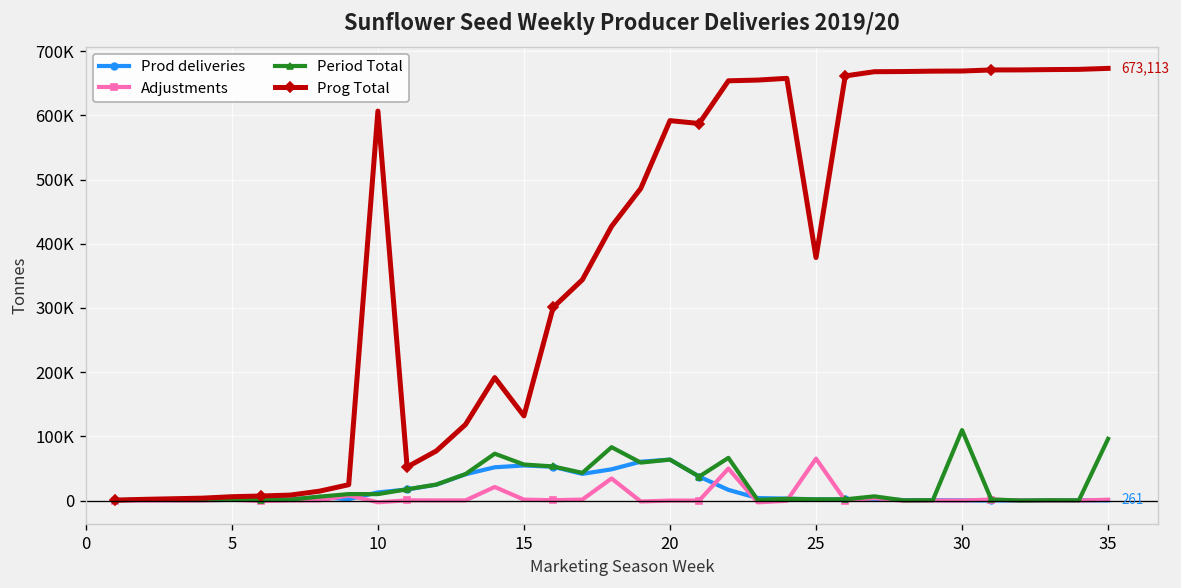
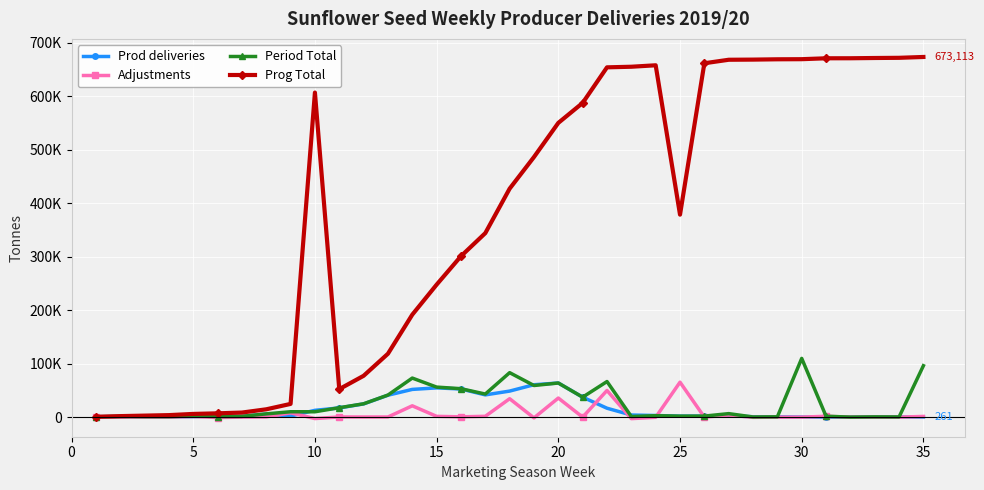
  {
    "Adjustments": {
      "10": 0,
      "15": 0,
-     "20": 0,
+     "20": 40000,
      "25": 70000
    },
    "Period Total": {
      "30": 110000,
      "35": 100000
    },
    "Prog Total": {
      "10": 610000,
-     "15": 130000,
-     "20": 590000,
+     "15": 250000,
+     "20": 550000,
      "25": 380000,
      "30": 670000
    }
  }
